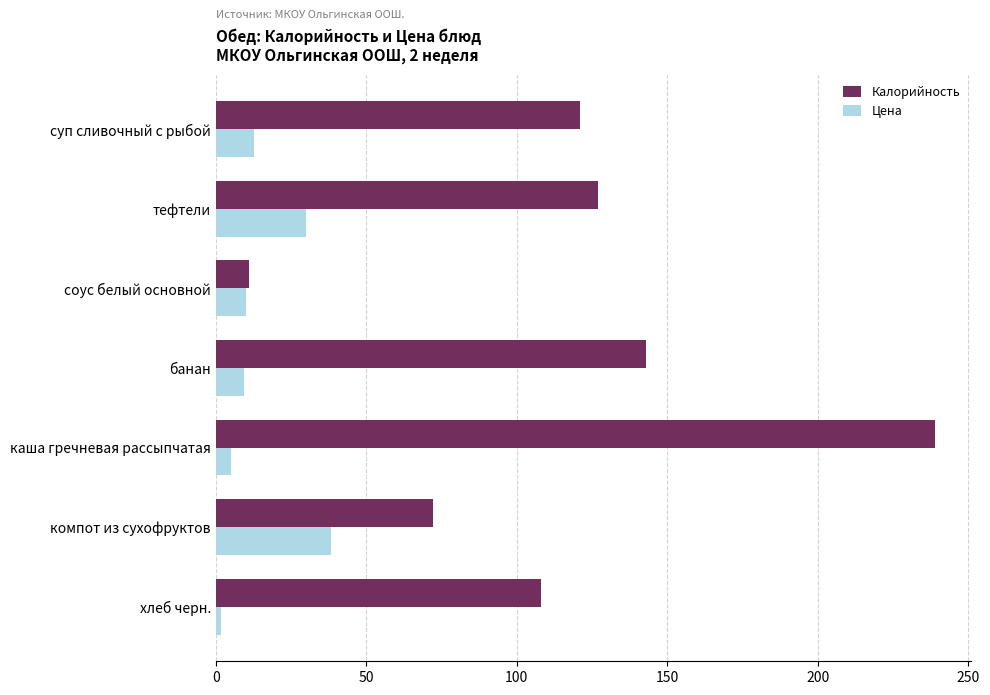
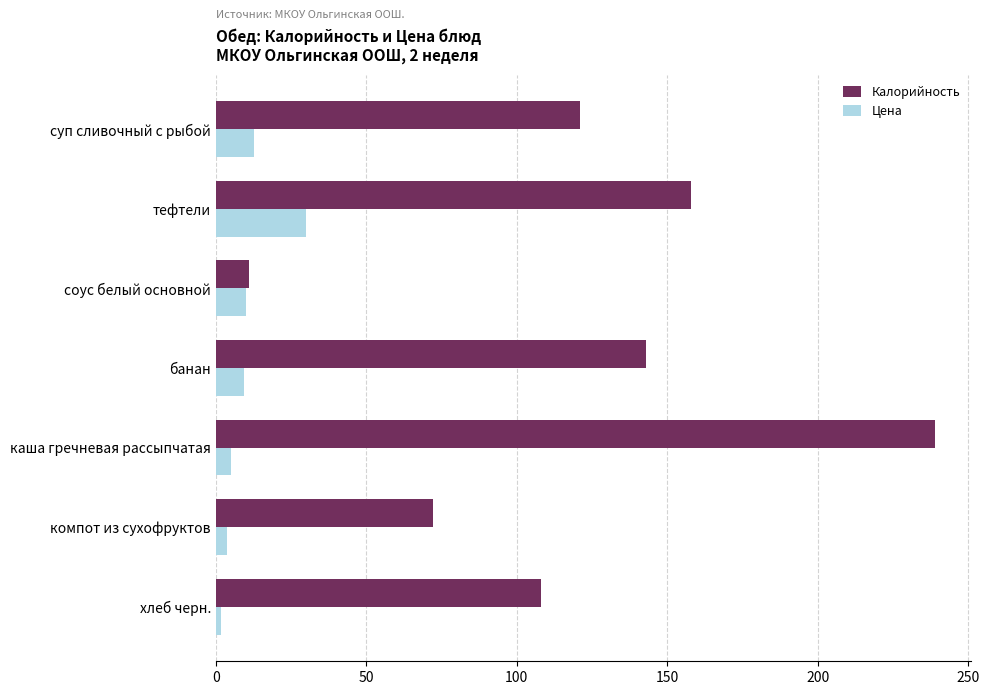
  {
    "Калорийность": {
      "суп сливочный с рыбой": 121,
-     "тефтели": 127,
+     "тефтели": 158,
      "соус белый основной": 11,
      "банан": 143,
      "каша гречневая рассыпчатая": 239,
      "компот из сухофруктов": 72,
      "хлеб черн.": 108
    },
    "Цена": {
      "суп сливочный с рыбой": 13,
      "тефтели": 30,
      "соус белый основной": 10,
      "банан": 9,
      "каша гречневая рассыпчатая": 5,
-     "компот из сухофруктов": 38,
+     "компот из сухофруктов": 4,
      "хлеб черн.": 2
    }
  }
